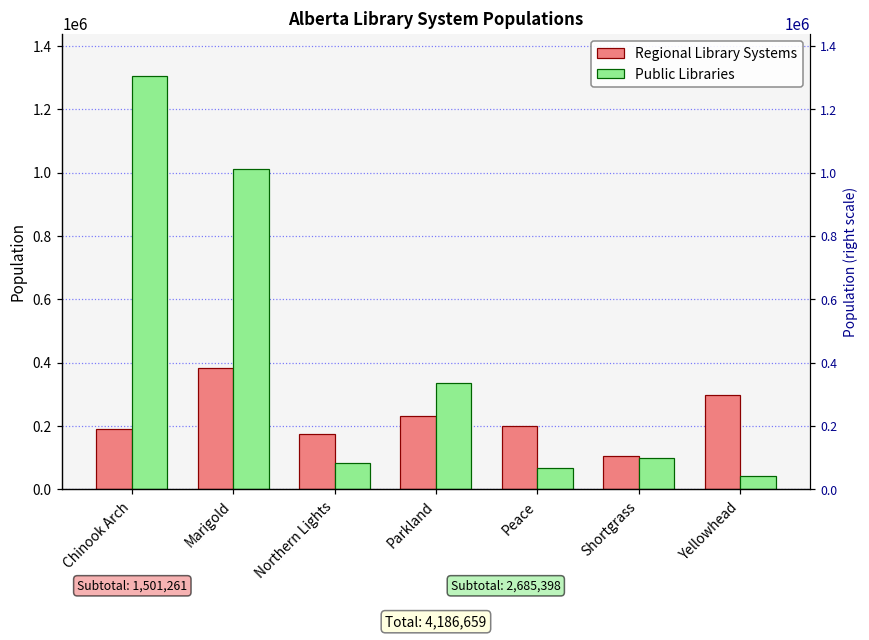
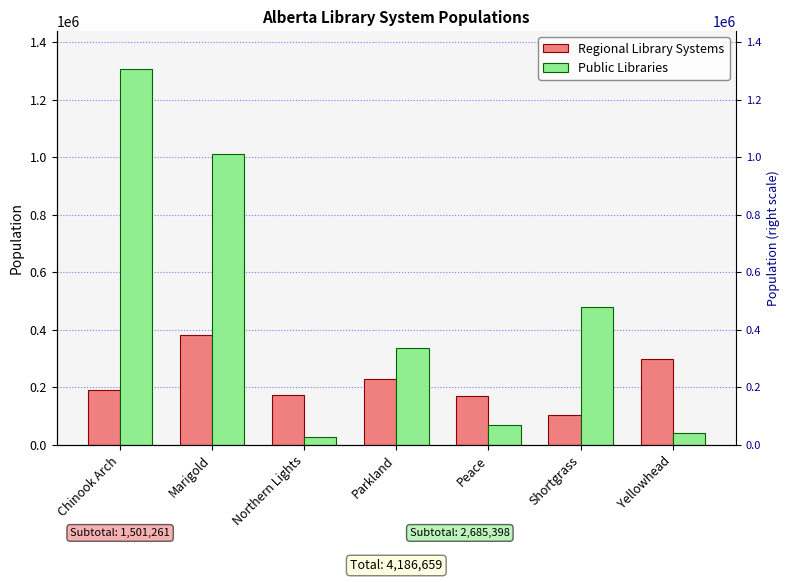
  {
    "Regional Library Systems": {
      "Chinook Arch": 190000,
      "Marigold": 380000,
      "Northern Lights": 180000,
      "Parkland": 230000,
-     "Peace": 200000,
+     "Peace": 170000,
      "Shortgrass": 100000,
      "Yellowhead": 300000
    },
    "Public Libraries": {
      "Chinook Arch": 1310000,
      "Marigold": 1010000,
-     "Northern Lights": 80000,
+     "Northern Lights": 30000,
      "Parkland": 340000,
      "Peace": 70000,
-     "Shortgrass": 100000,
+     "Shortgrass": 480000,
      "Yellowhead": 40000
    }
  }
